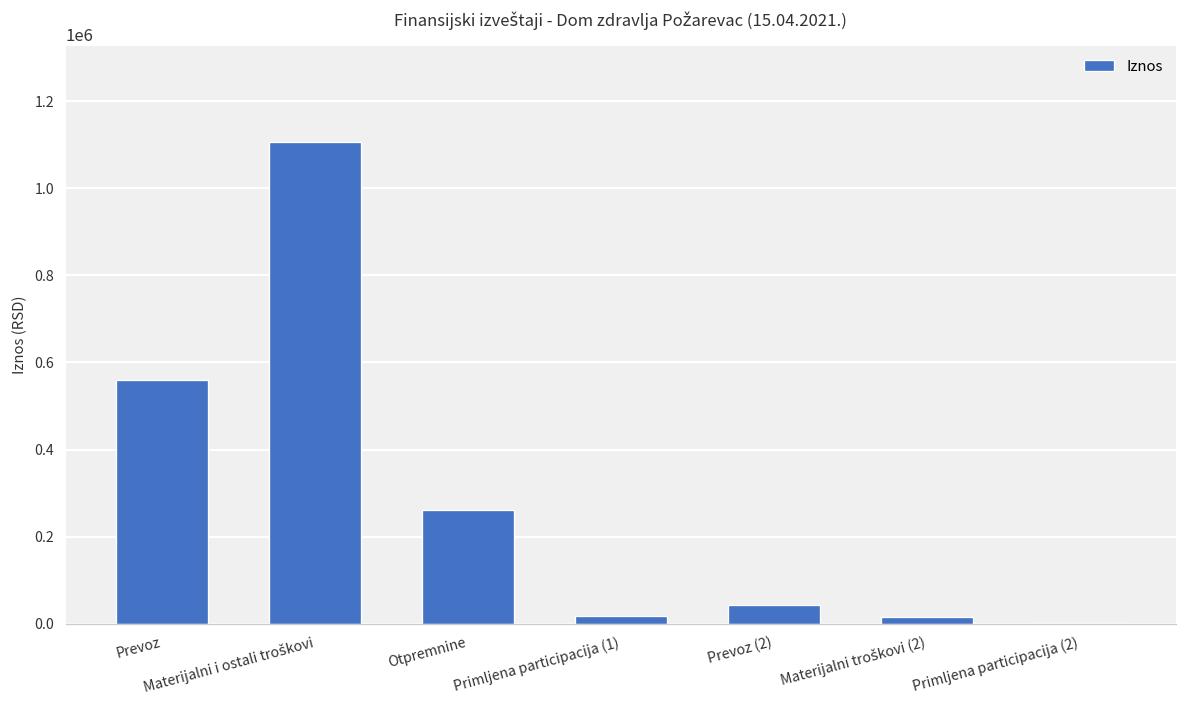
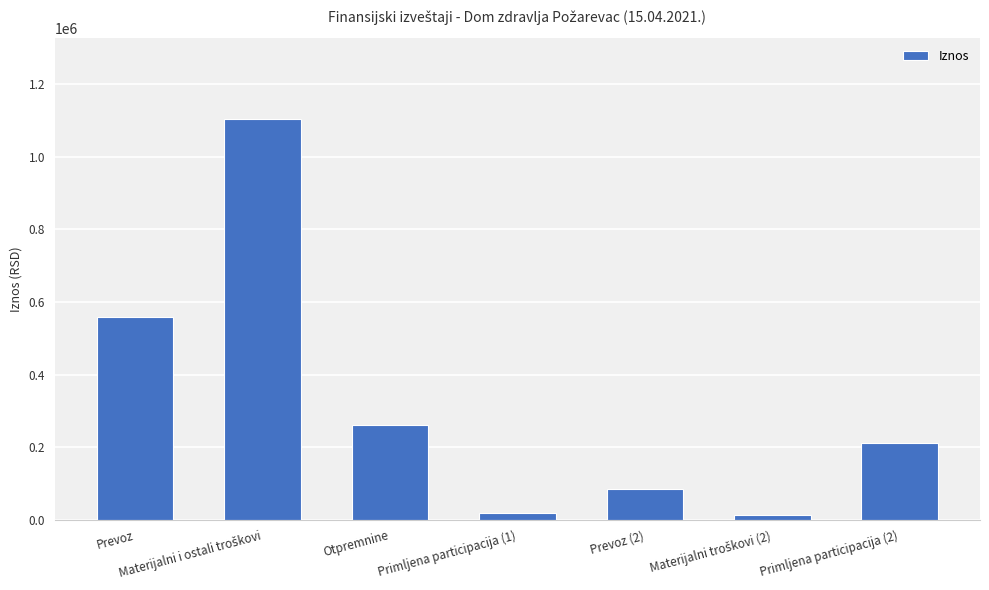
  {
    "Prevoz": 560000,
    "Materijalni i ostali troškovi": 1110000,
    "Otpremnine": 260000,
    "Primljena participacija (1)": 20000,
-   "Prevoz (2)": 40000,
+   "Prevoz (2)": 80000,
    "Materijalni troškovi (2)": 10000,
-   "Primljena participacija (2)": 0
+   "Primljena participacija (2)": 210000
  }
